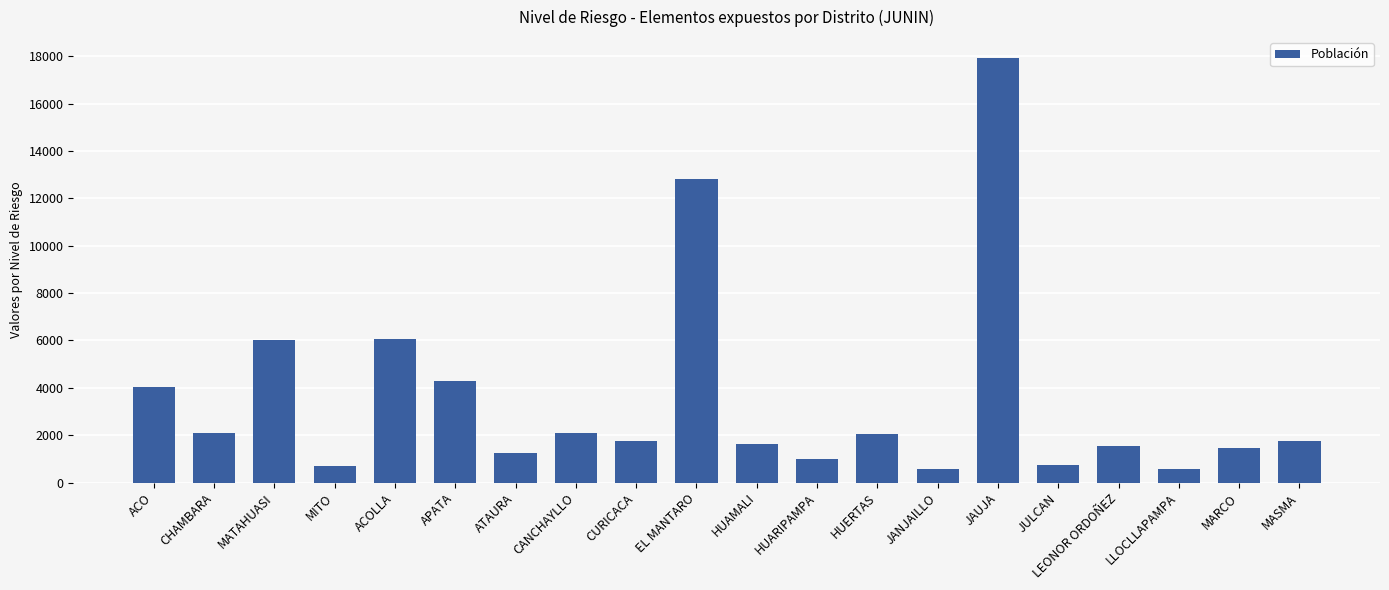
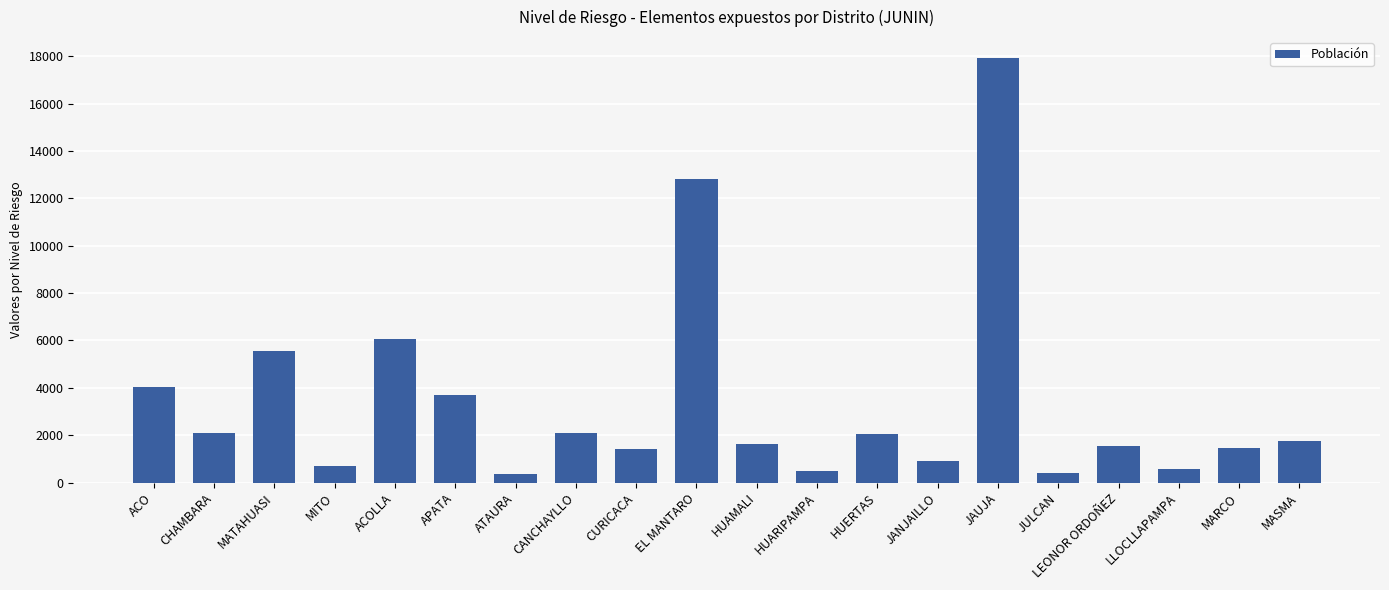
  {
    "ACO": 4000,
    "CHAMBARA": 2100,
-   "MATAHUASI": 6000,
+   "MATAHUASI": 5500,
    "MITO": 700,
    "ACOLLA": 6100,
-   "APATA": 4300,
-   "ATAURA": 1300,
+   "APATA": 3700,
+   "ATAURA": 400,
    "CANCHAYLLO": 2100,
-   "CURICACA": 1800,
+   "CURICACA": 1400,
    "EL MANTARO": 12800,
    "HUAMALI": 1600,
-   "HUARIPAMPA": 1000,
+   "HUARIPAMPA": 500,
    "HUERTAS": 2000,
-   "JANJAILLO": 600,
+   "JANJAILLO": 900,
    "JAUJA": 17900,
-   "JULCAN": 700,
+   "JULCAN": 400,
    "LEONOR ORDOÑEZ": 1600,
    "LLOCLLAPAMPA": 600,
    "MARCO": 1500,
    "MASMA": 1700
  }
